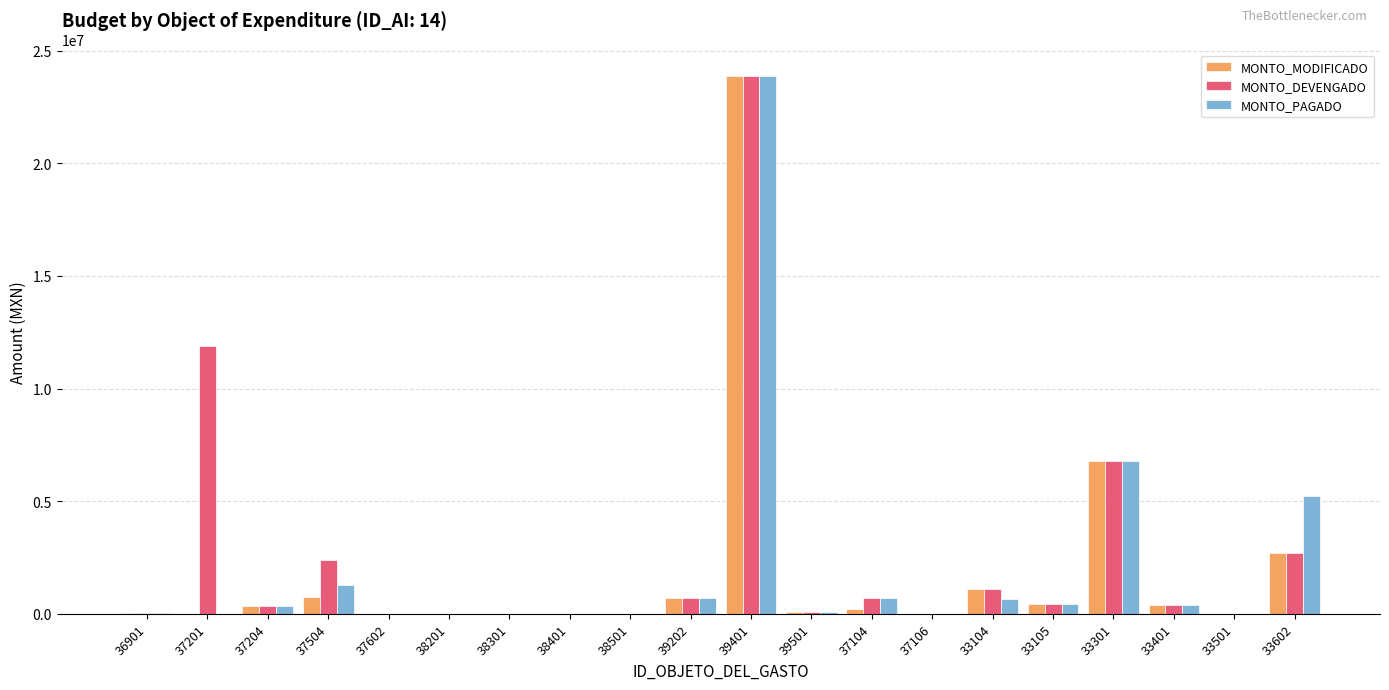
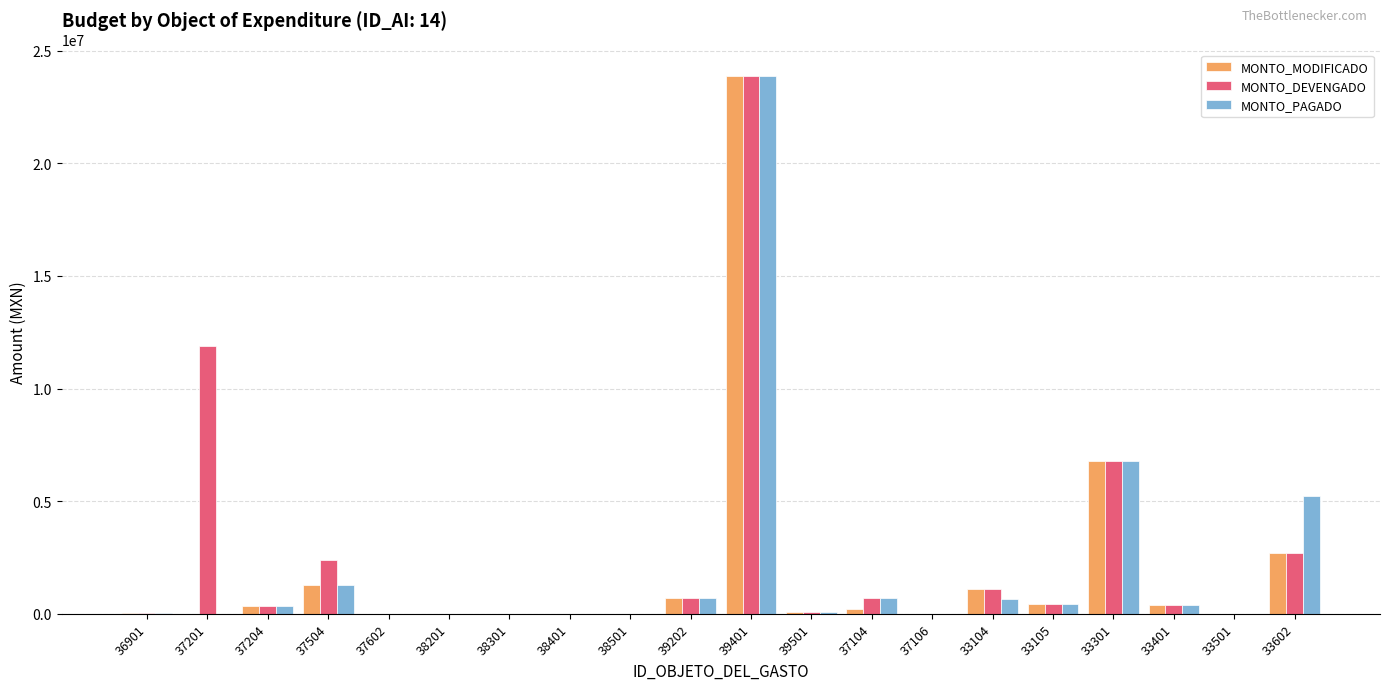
  {
    "MONTO_MODIFICADO": {
      "37204": 400000,
-     "37504": 700000,
+     "37504": 1300000,
      "37602": 0,
      "38201": 0,
      "38301": 0,
      "38401": 0,
      "38501": 0,
      "39202": 700000,
      "39401": 23900000,
      "37104": 200000,
      "37106": 0,
      "33104": 1100000,
      "33105": 500000,
      "33301": 6800000,
      "33401": 400000,
      "33501": 0,
      "33602": 2700000
    },
    "MONTO_DEVENGADO": {
      "37201": 11900000,
      "37204": 400000,
      "37504": 2400000,
      "37602": 0,
      "38201": 0,
      "38301": 0,
      "38401": 0,
      "38501": 0,
      "39202": 700000,
      "39401": 23900000,
      "37104": 700000,
      "37106": 0,
      "33104": 1100000,
      "33105": 500000,
      "33301": 6800000,
      "33401": 400000,
      "33501": 0,
      "33602": 2700000
    },
    "MONTO_PAGADO": {
      "37204": 400000,
      "37504": 1300000,
      "37602": 0,
      "38201": 0,
      "38301": 0,
      "38401": 0,
      "38501": 0,
      "39202": 700000,
      "39401": 23900000,
      "37104": 700000,
      "37106": 0,
      "33104": 700000,
      "33105": 500000,
      "33301": 6800000,
      "33401": 400000,
      "33501": 0,
      "33602": 5200000
    }
  }
